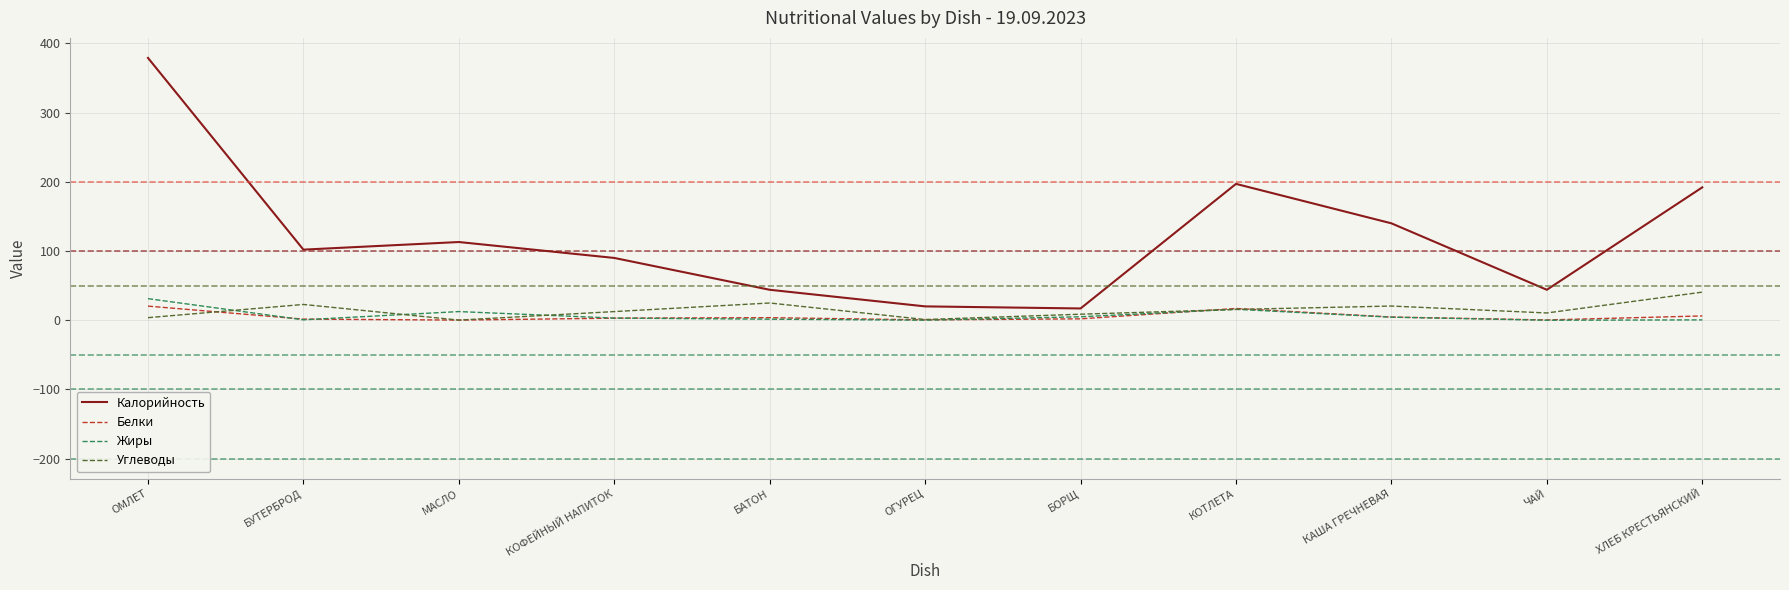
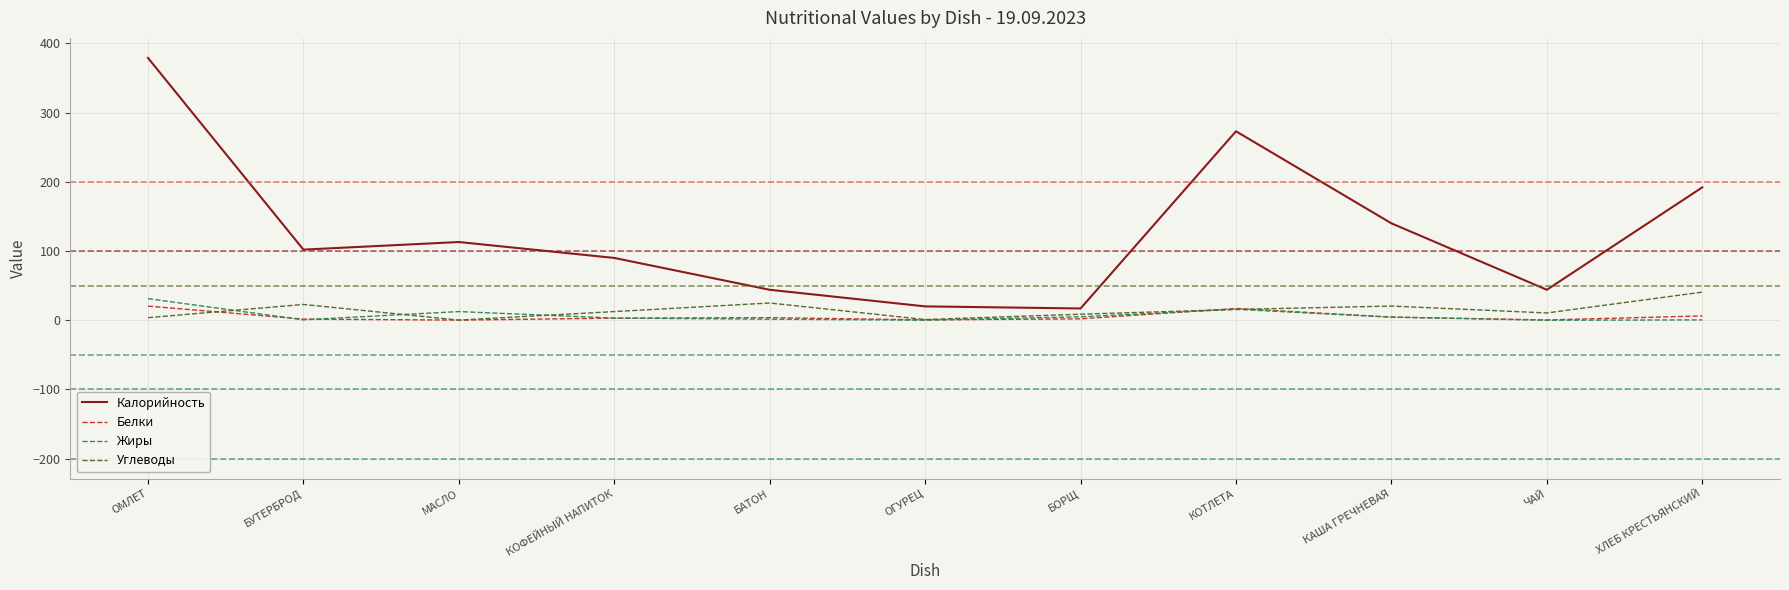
  {
    "Калорийность": {
      "ОМЛЕТ": 380,
      "БУТЕРБРОД": 100,
      "МАСЛО": 110,
      "КОФЕЙНЫЙ НАПИТОК": 90,
      "БАТОН": 40,
      "ОГУРЕЦ": 20,
      "БОРЩ": 20,
-     "КОТЛЕТА": 200,
+     "КОТЛЕТА": 270,
      "КАША ГРЕЧНЕВАЯ": 140,
      "ЧАЙ": 40,
      "ХЛЕБ КРЕСТЬЯНСКИЙ": 190
    },
    "Белки": {
      "ОМЛЕТ": 20,
      "ХЛЕБ КРЕСТЬЯНСКИЙ": 10
    },
    "Жиры": {
      "ОМЛЕТ": 30,
      "МАСЛО": 10,
      "ХЛЕБ КРЕСТЬЯНСКИЙ": 0
    },
    "Углеводы": {
      "ОМЛЕТ": 0,
      "БУТЕРБРОД": 20,
      "КОФЕЙНЫЙ НАПИТОК": 10,
      "БАТОН": 20,
      "БОРЩ": 10,
      "КАША ГРЕЧНЕВАЯ": 20,
      "ЧАЙ": 10,
      "ХЛЕБ КРЕСТЬЯНСКИЙ": 40
    }
  }
